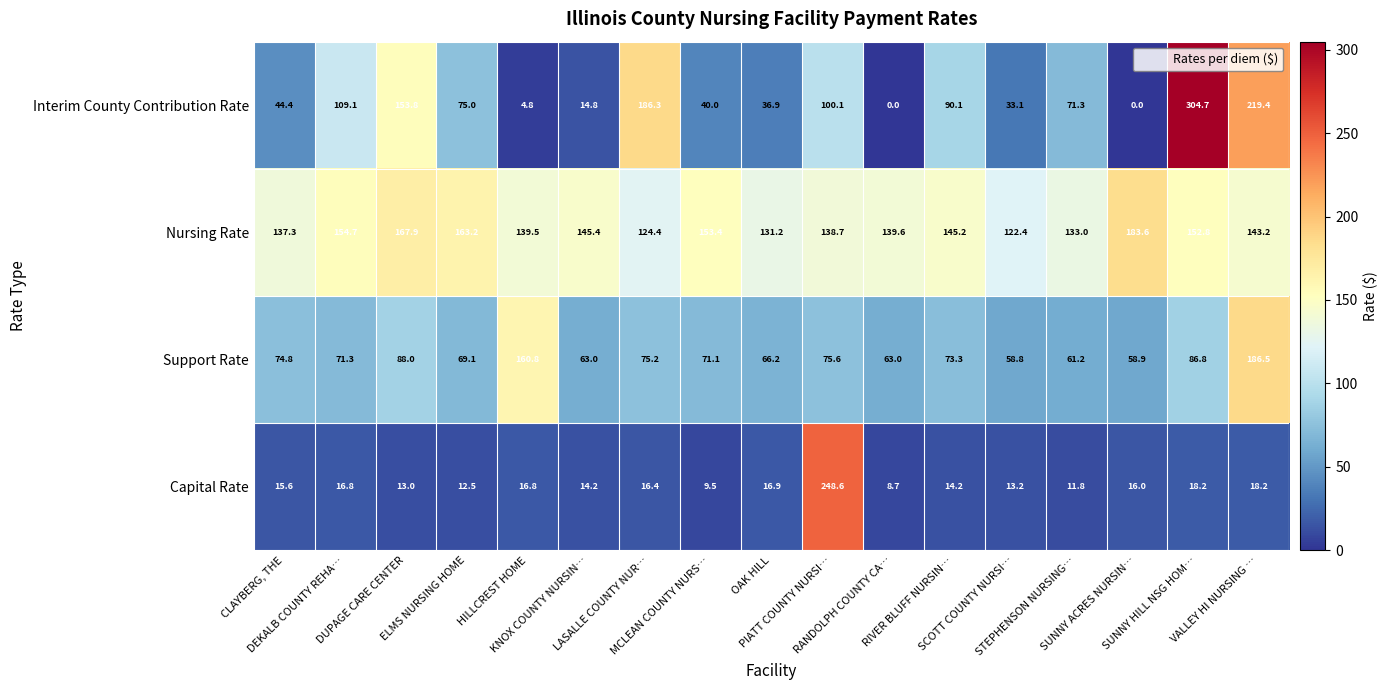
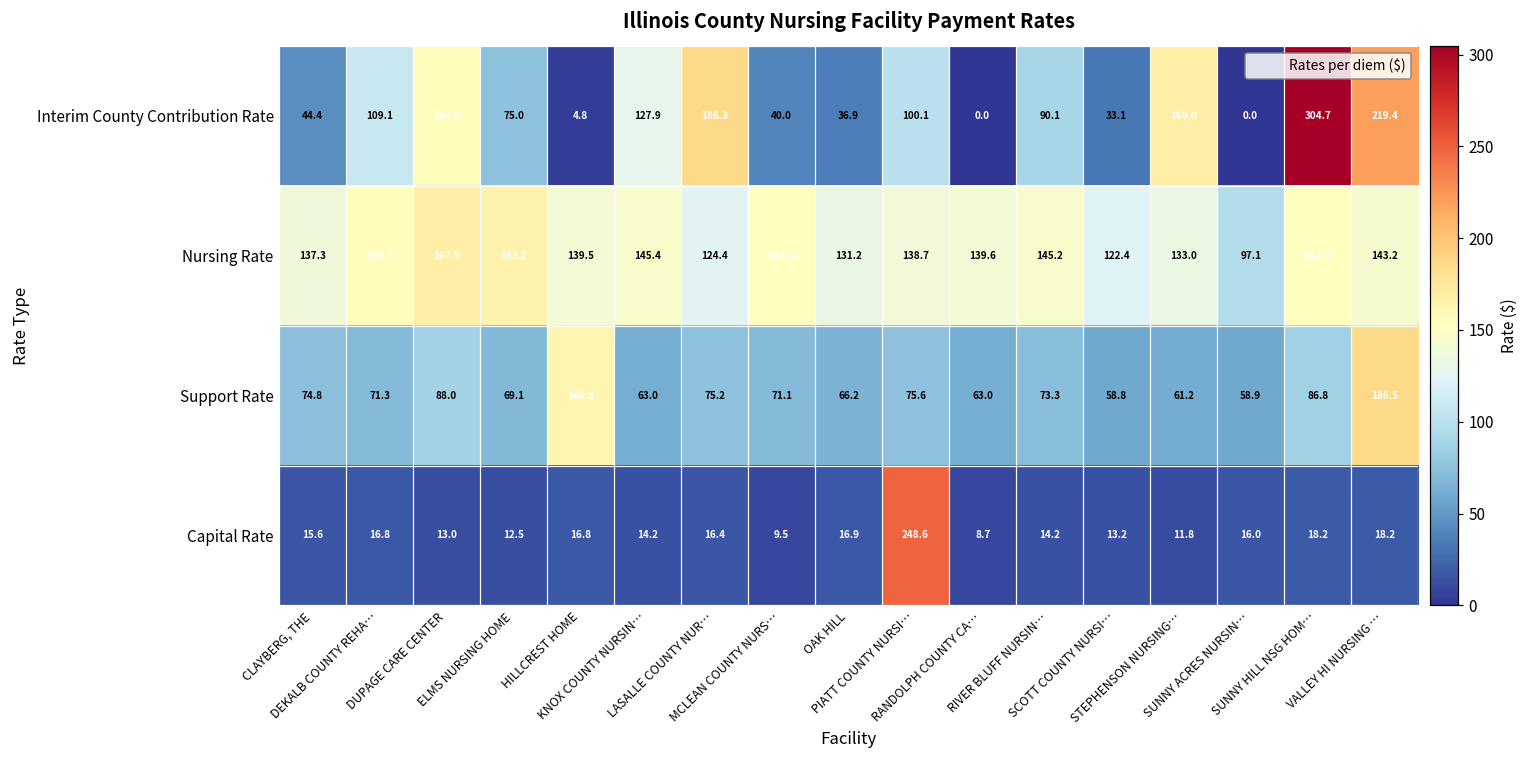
  {
    "Interim County Contribution Rate": {
      "CLAYBERG, THE": 44.4,
      "DEKALB COUNTY REHA…": 109.1,
      "DUPAGE CARE CENTER": 153.8,
      "ELMS NURSING HOME": 75.0,
      "HILLCREST HOME": 4.8,
-     "KNOX COUNTY NURSIN…": 14.8,
+     "KNOX COUNTY NURSIN…": 127.9,
      "LASALLE COUNTY NUR…": 186.3,
      "MCLEAN COUNTY NURS…": 40.0,
      "OAK HILL": 36.9,
      "PIATT COUNTY NURSI…": 100.1,
      "RANDOLPH COUNTY CA…": 0.0,
      "RIVER BLUFF NURSIN…": 90.1,
      "SCOTT COUNTY NURSI…": 33.1,
-     "STEPHENSON NURSING…": 71.3,
+     "STEPHENSON NURSING…": 168.0,
      "SUNNY ACRES NURSIN…": 0.0,
      "SUNNY HILL NSG HOM…": 304.7,
      "VALLEY HI NURSING …": 219.4
    },
    "Nursing Rate": {
      "CLAYBERG, THE": 137.3,
      "DEKALB COUNTY REHA…": 154.7,
      "DUPAGE CARE CENTER": 167.9,
      "ELMS NURSING HOME": 163.2,
      "HILLCREST HOME": 139.5,
      "KNOX COUNTY NURSIN…": 145.4,
      "LASALLE COUNTY NUR…": 124.4,
      "MCLEAN COUNTY NURS…": 153.4,
      "OAK HILL": 131.2,
      "PIATT COUNTY NURSI…": 138.7,
      "RANDOLPH COUNTY CA…": 139.6,
      "RIVER BLUFF NURSIN…": 145.2,
      "SCOTT COUNTY NURSI…": 122.4,
      "STEPHENSON NURSING…": 133.0,
-     "SUNNY ACRES NURSIN…": 183.6,
+     "SUNNY ACRES NURSIN…": 97.1,
      "SUNNY HILL NSG HOM…": 152.8,
      "VALLEY HI NURSING …": 143.2
    },
    "Support Rate": {
      "CLAYBERG, THE": 74.8,
      "DEKALB COUNTY REHA…": 71.3,
      "DUPAGE CARE CENTER": 88.0,
      "ELMS NURSING HOME": 69.1,
      "HILLCREST HOME": 160.8,
      "KNOX COUNTY NURSIN…": 63.0,
      "LASALLE COUNTY NUR…": 75.2,
      "MCLEAN COUNTY NURS…": 71.1,
      "OAK HILL": 66.2,
      "PIATT COUNTY NURSI…": 75.6,
      "RANDOLPH COUNTY CA…": 63.0,
      "RIVER BLUFF NURSIN…": 73.3,
      "SCOTT COUNTY NURSI…": 58.8,
      "STEPHENSON NURSING…": 61.2,
      "SUNNY ACRES NURSIN…": 58.9,
      "SUNNY HILL NSG HOM…": 86.8,
      "VALLEY HI NURSING …": 186.5
    },
    "Capital Rate": {
      "CLAYBERG, THE": 15.6,
      "DEKALB COUNTY REHA…": 16.8,
      "DUPAGE CARE CENTER": 13.0,
      "ELMS NURSING HOME": 12.5,
      "HILLCREST HOME": 16.8,
      "KNOX COUNTY NURSIN…": 14.2,
      "LASALLE COUNTY NUR…": 16.4,
      "MCLEAN COUNTY NURS…": 9.5,
      "OAK HILL": 16.9,
      "PIATT COUNTY NURSI…": 248.6,
      "RANDOLPH COUNTY CA…": 8.7,
      "RIVER BLUFF NURSIN…": 14.2,
      "SCOTT COUNTY NURSI…": 13.2,
      "STEPHENSON NURSING…": 11.8,
      "SUNNY ACRES NURSIN…": 16.0,
      "SUNNY HILL NSG HOM…": 18.2,
      "VALLEY HI NURSING …": 18.2
    }
  }
